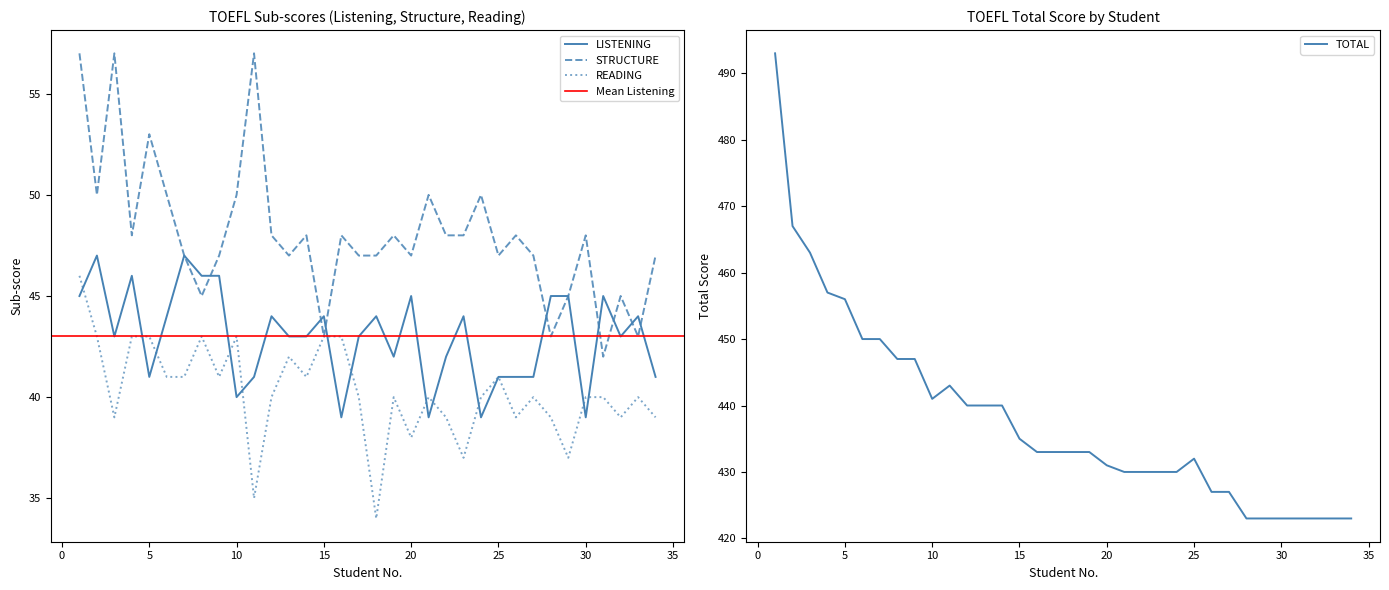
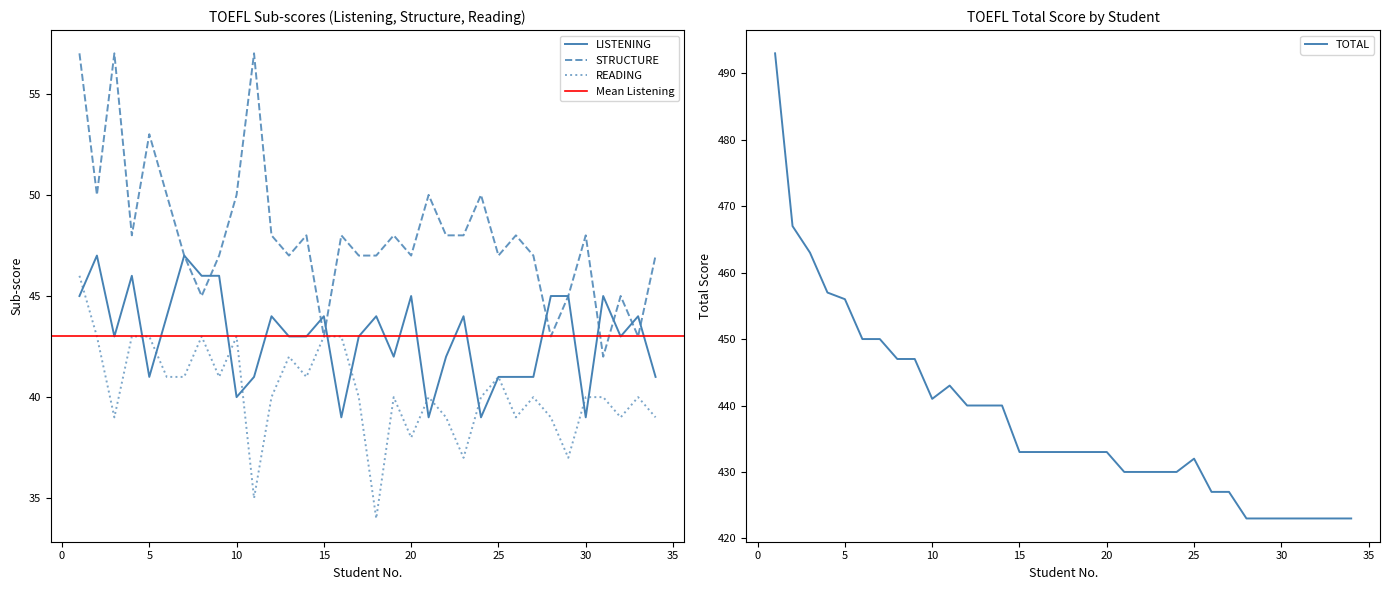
  {
    "TOEFL Total Score by Student": {
      "5": 456,
      "10": 441,
-     "15": 435,
-     "20": 431,
+     "15": 433,
+     "20": 433,
      "25": 432,
      "30": 423
    }
  }
